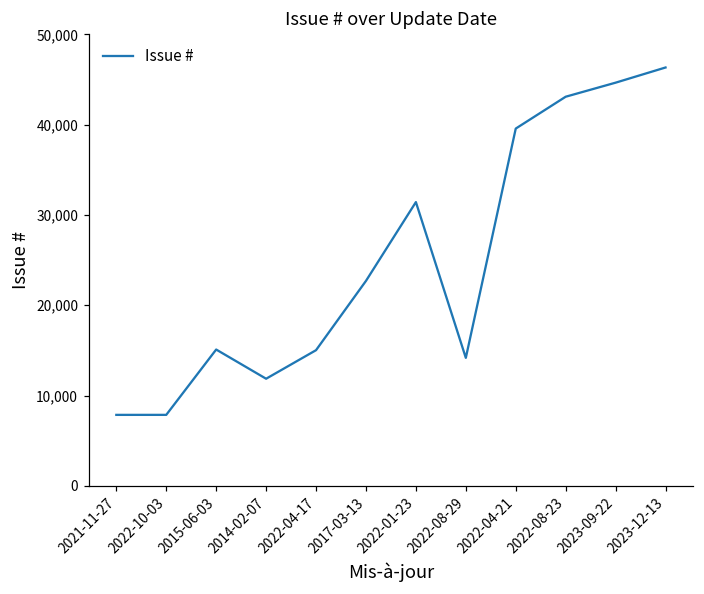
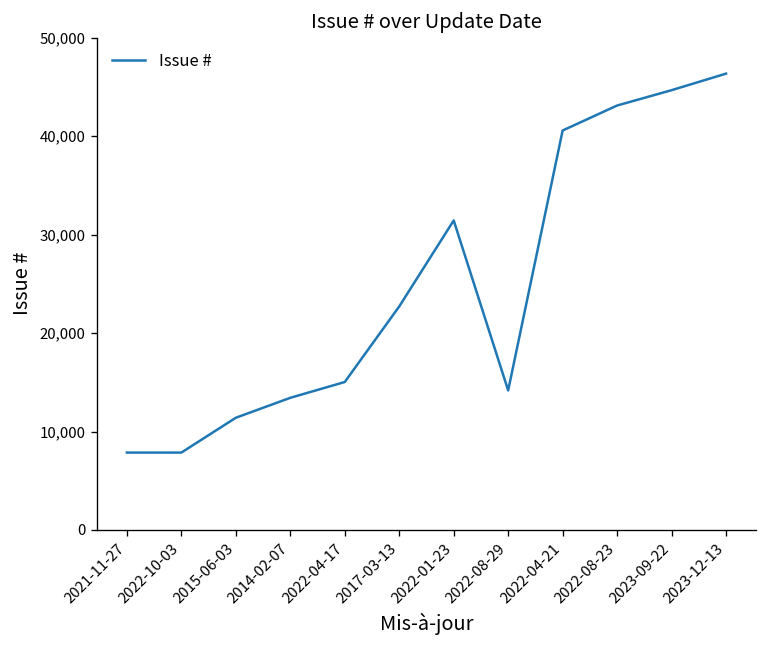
  {
    "2021-11-27": "8,000",
    "2022-10-03": "8,000",
-   "2015-06-03": "15,000",
-   "2014-02-07": "12,000",
+   "2015-06-03": "11,000",
+   "2014-02-07": "13,000",
    "2022-04-17": "15,000",
    "2017-03-13": "23,000",
    "2022-01-23": "31,000",
    "2022-08-29": "14,000",
-   "2022-04-21": "40,000",
+   "2022-04-21": "41,000",
    "2022-08-23": "43,000",
    "2023-09-22": "45,000",
    "2023-12-13": "46,000"
  }
